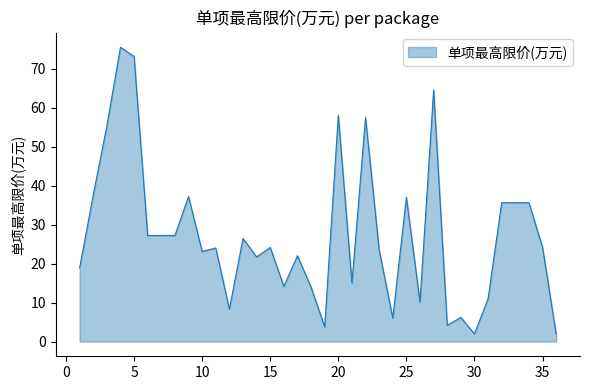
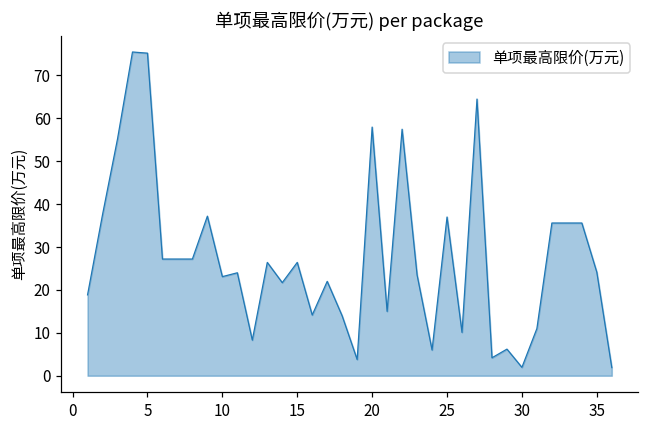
  {
-   "5": 73,
+   "5": 75,
    "10": 23,
-   "15": 24,
+   "15": 26,
    "20": 58,
    "25": 37,
    "30": 2,
    "35": 24
  }
